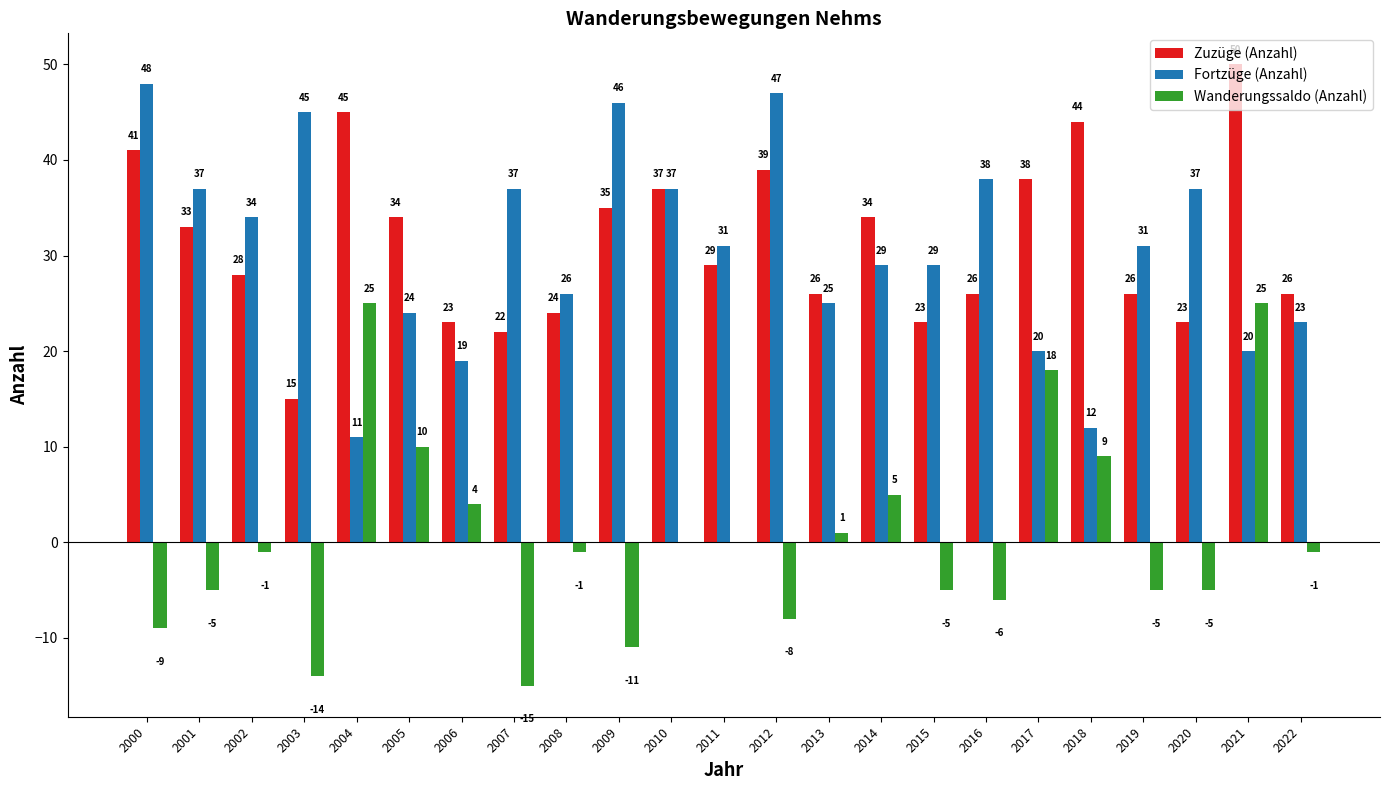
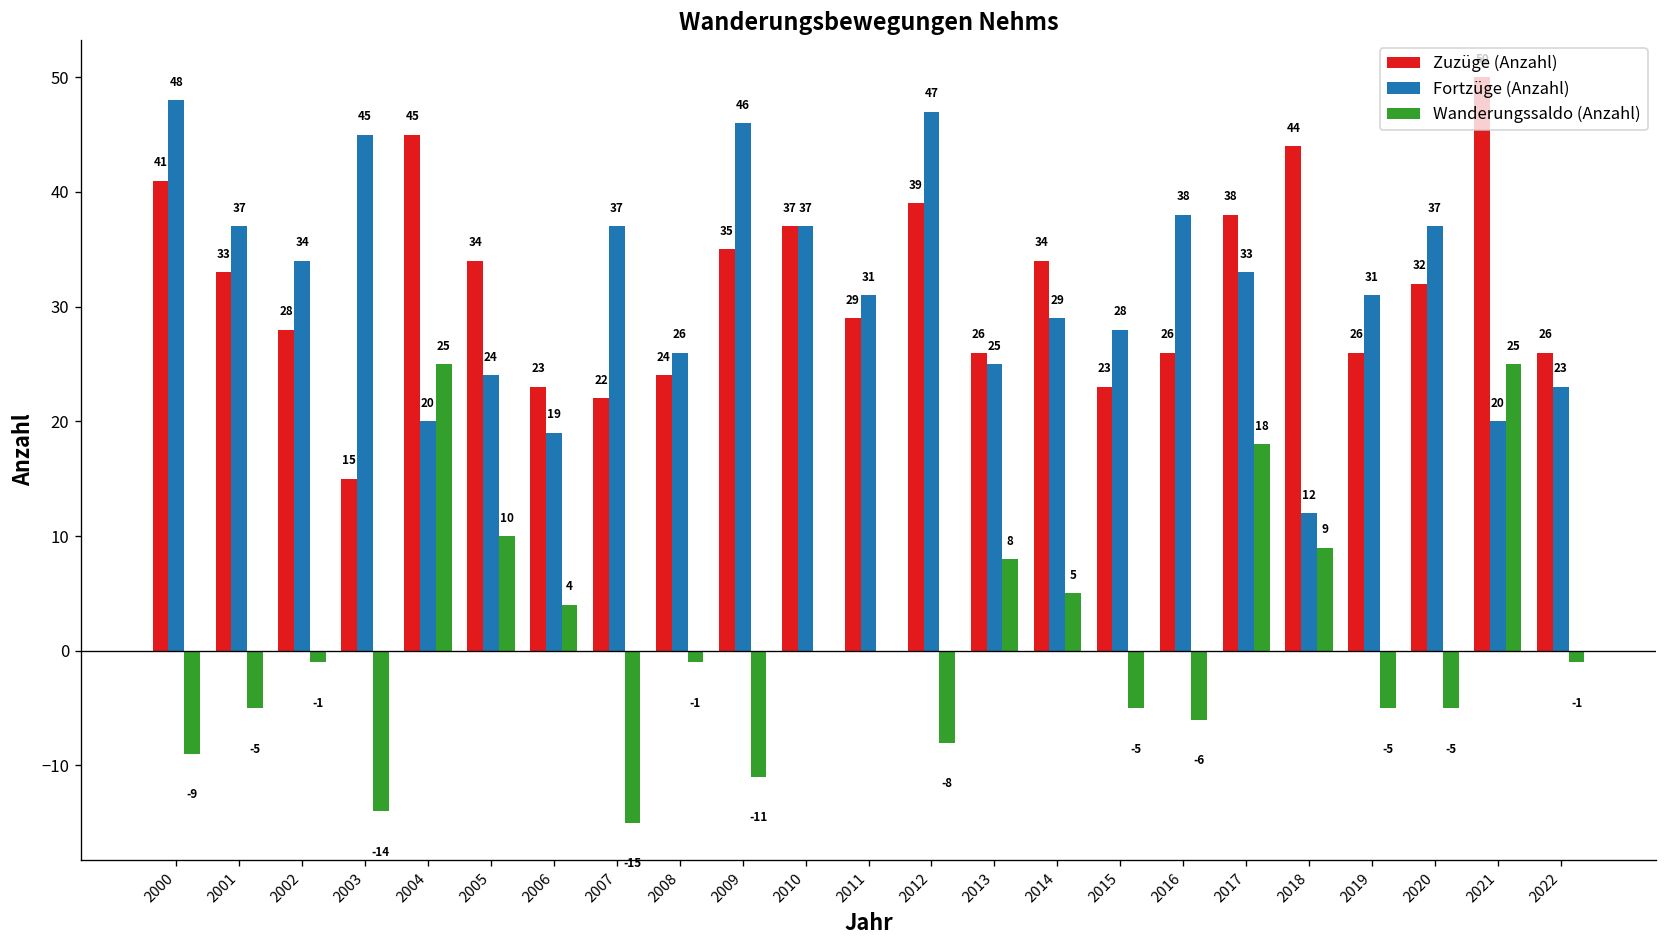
  {
    "Zuzüge (Anzahl)": {
      "2000": 41,
      "2001": 33,
      "2002": 28,
      "2003": 15,
      "2004": 45,
      "2005": 34,
      "2006": 23,
      "2007": 22,
      "2008": 24,
      "2009": 35,
      "2010": 37,
      "2011": 29,
      "2012": 39,
      "2013": 26,
      "2014": 34,
      "2015": 23,
      "2016": 26,
      "2017": 38,
      "2018": 44,
      "2019": 26,
-     "2020": 23,
+     "2020": 32,
      "2022": 26
    },
    "Fortzüge (Anzahl)": {
      "2000": 48,
      "2001": 37,
      "2002": 34,
      "2003": 45,
-     "2004": 11,
+     "2004": 20,
      "2005": 24,
      "2006": 19,
      "2007": 37,
      "2008": 26,
      "2009": 46,
      "2010": 37,
      "2011": 31,
      "2012": 47,
      "2013": 25,
      "2014": 29,
-     "2015": 29,
+     "2015": 28,
      "2016": 38,
-     "2017": 20,
+     "2017": 33,
      "2018": 12,
      "2019": 31,
      "2020": 37,
      "2021": 20,
      "2022": 23
    },
    "Wanderungssaldo (Anzahl)": {
      "2004": 25,
      "2005": 10,
      "2006": 4,
-     "2013": 1,
+     "2013": 8,
      "2014": 5,
      "2017": 18,
      "2018": 9,
      "2021": 25
    }
  }
